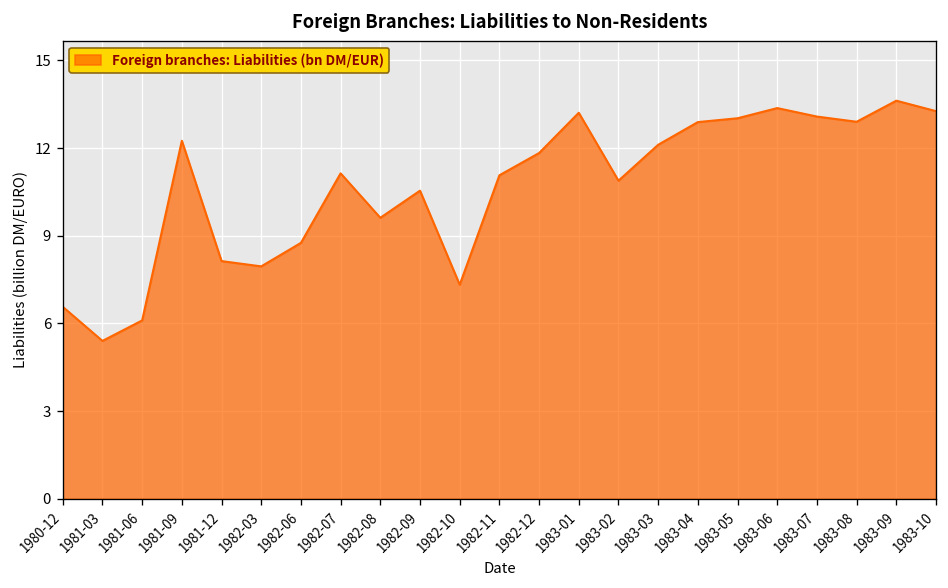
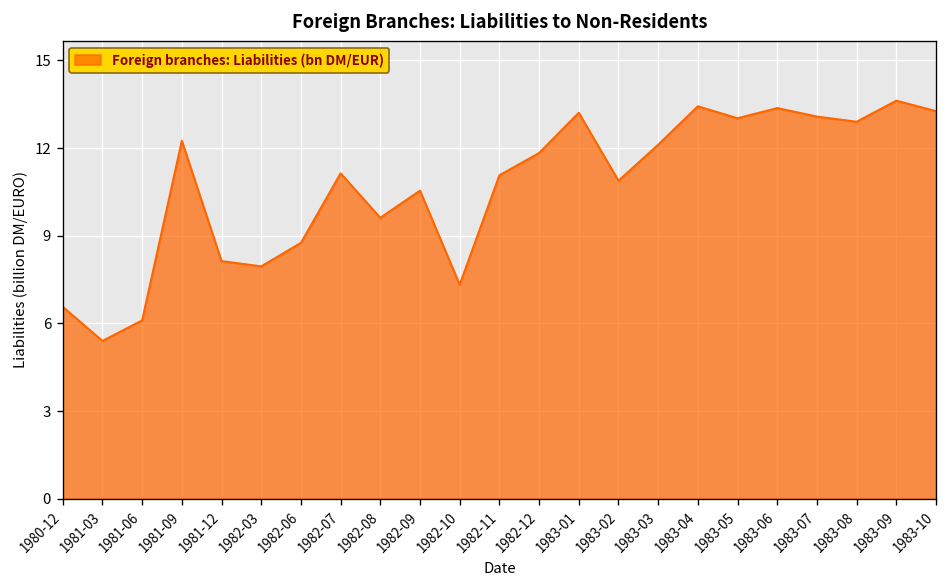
  {
    "1980-12": 6.6,
    "1981-03": 5.4,
    "1981-06": 6.1,
    "1981-09": 12.3,
    "1981-12": 8.1,
    "1982-03": 8.0,
    "1982-06": 8.8,
    "1982-07": 11.1,
    "1982-08": 9.6,
    "1982-09": 10.5,
    "1982-10": 7.3,
    "1982-11": 11.1,
    "1982-12": 11.8,
    "1983-01": 13.2,
    "1983-02": 10.9,
    "1983-03": 12.1,
-   "1983-04": 12.9,
+   "1983-04": 13.4,
    "1983-05": 13.0,
    "1983-06": 13.4,
    "1983-07": 13.1,
    "1983-08": 12.9,
    "1983-09": 13.6,
    "1983-10": 13.3
  }
